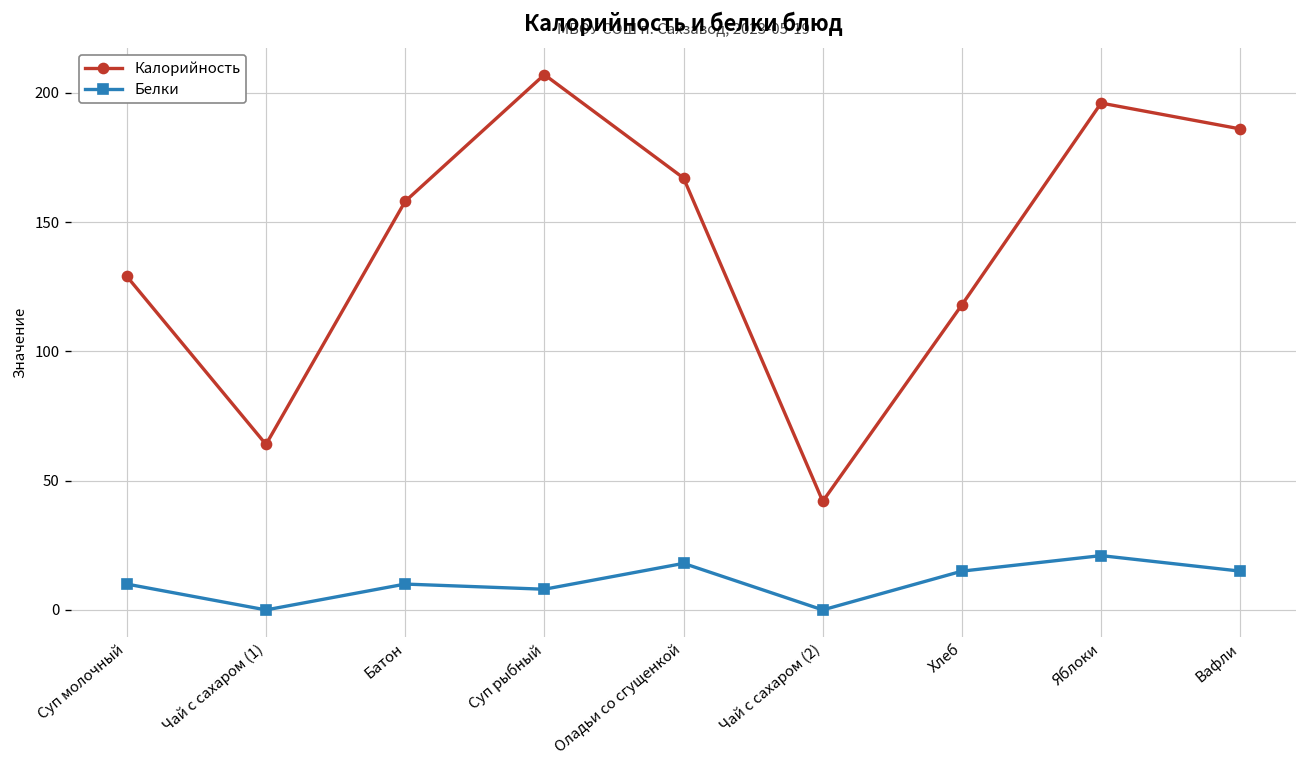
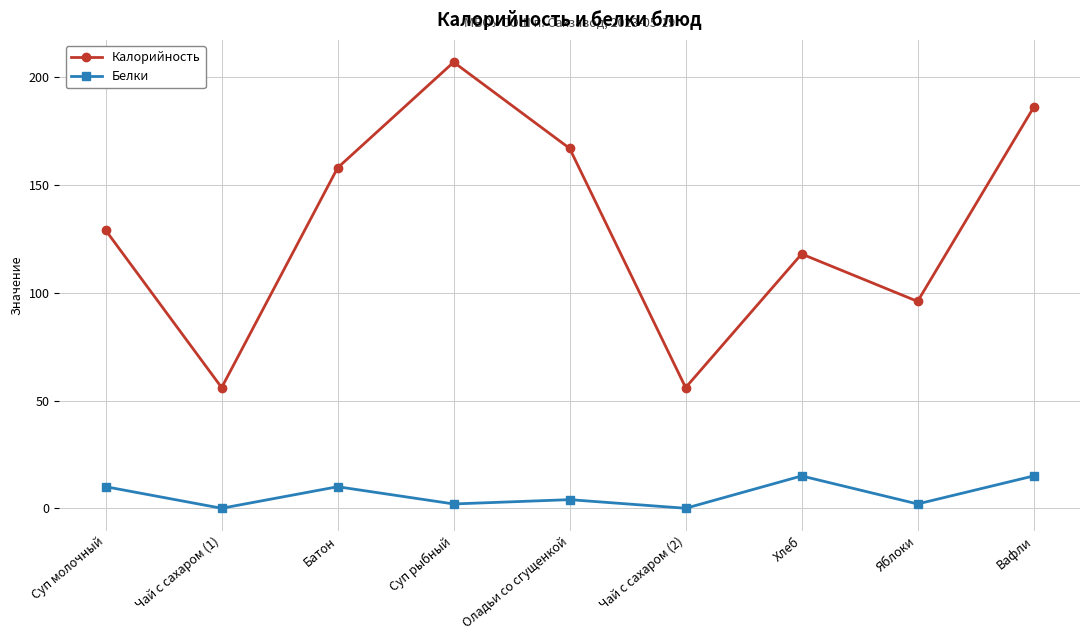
  {
    "Калорийность": {
      "Суп молочный": 129,
-     "Чай с сахаром (1)": 64,
+     "Чай с сахаром (1)": 56,
      "Батон": 158,
      "Суп рыбный": 207,
      "Оладьи со сгущенкой": 167,
-     "Чай с сахаром (2)": 42,
+     "Чай с сахаром (2)": 56,
      "Хлеб": 118,
-     "Яблоки": 196,
+     "Яблоки": 96,
      "Вафли": 186
    },
    "Белки": {
      "Суп молочный": 10,
      "Чай с сахаром (1)": 0,
      "Батон": 10,
-     "Суп рыбный": 8,
-     "Оладьи со сгущенкой": 18,
+     "Суп рыбный": 2,
+     "Оладьи со сгущенкой": 4,
      "Чай с сахаром (2)": 0,
      "Хлеб": 15,
-     "Яблоки": 21,
+     "Яблоки": 2,
      "Вафли": 15
    }
  }
